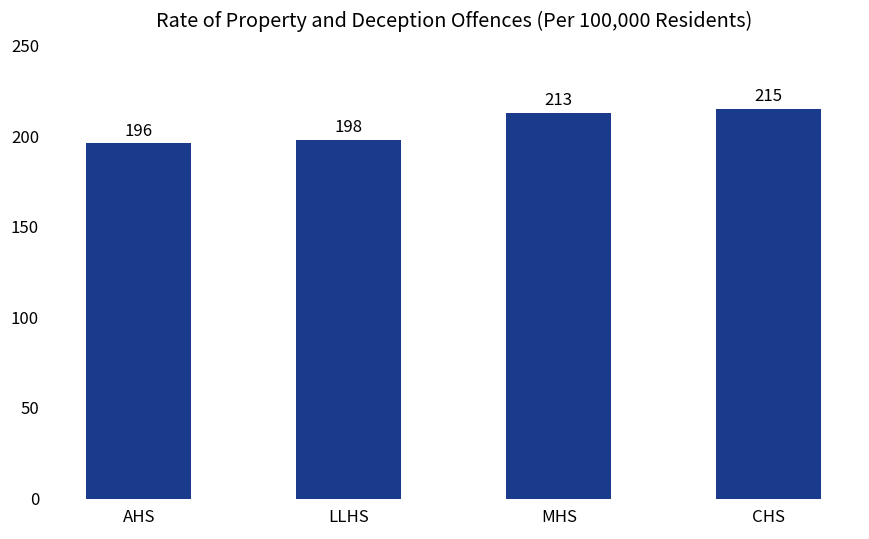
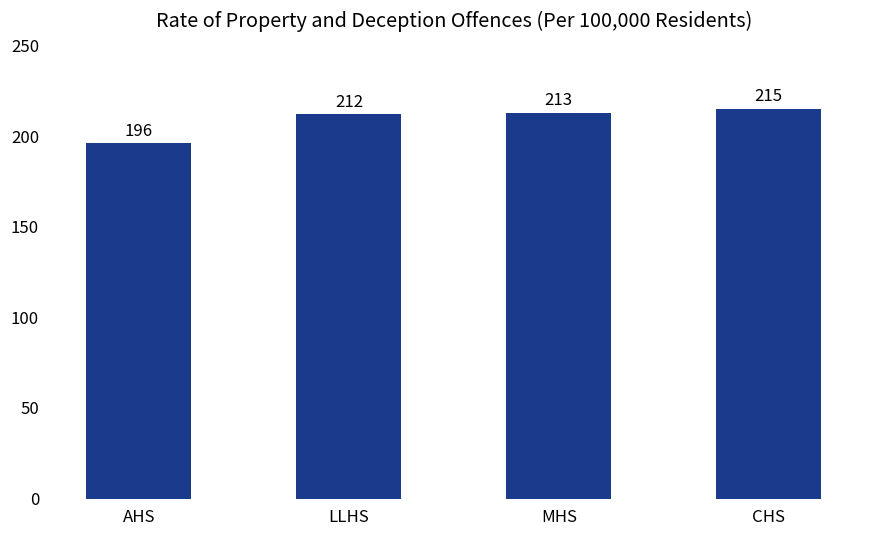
  {
    "AHS": 196,
-   "LLHS": 198,
+   "LLHS": 212,
    "MHS": 213,
    "CHS": 215
  }
